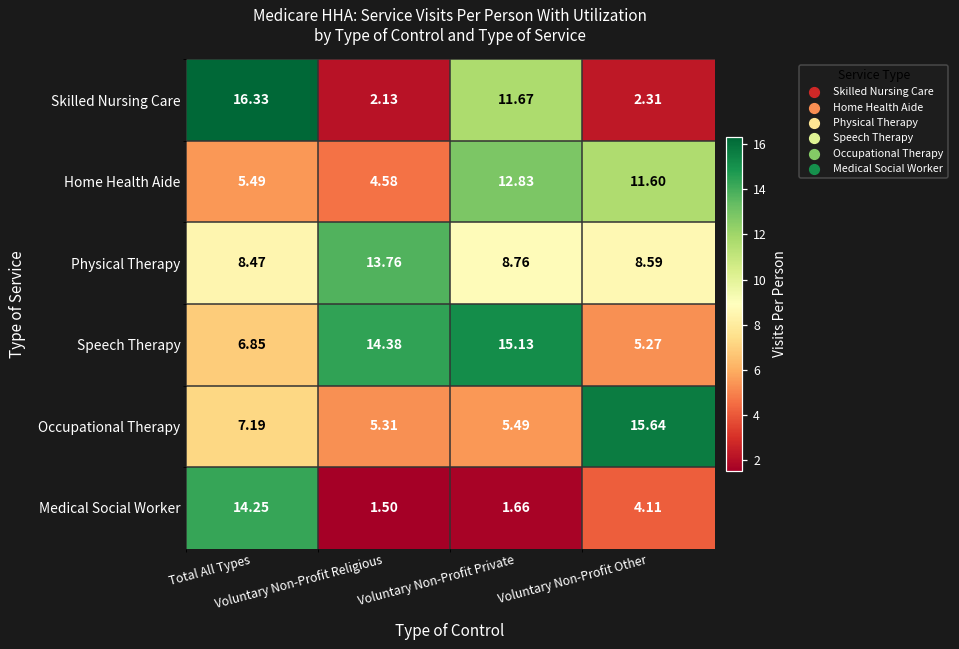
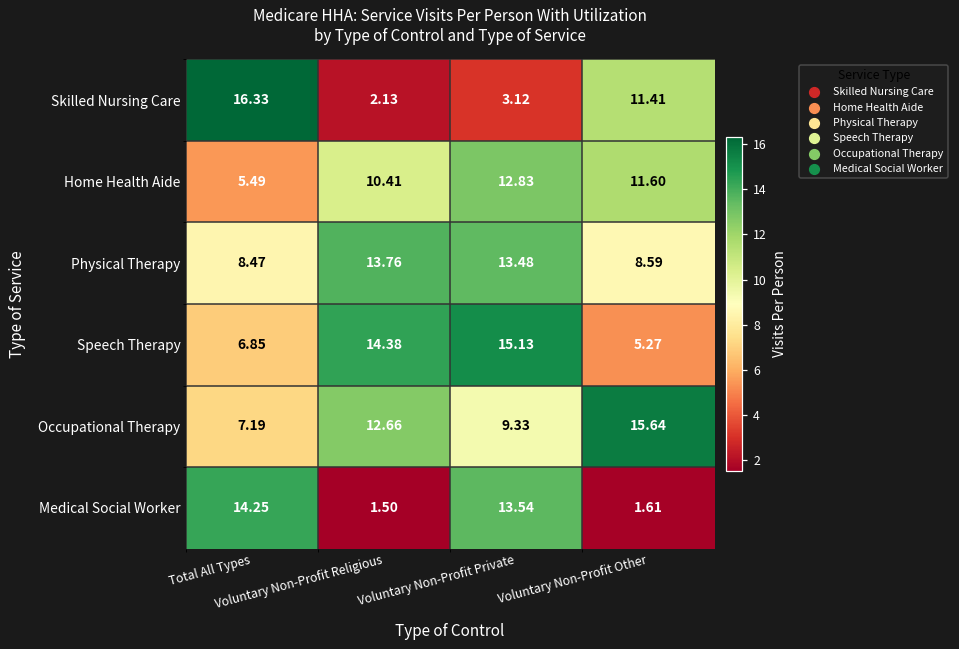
  {
    "Skilled Nursing Care": {
      "Total All Types": 16.33,
      "Voluntary Non-Profit Religious": 2.13,
-     "Voluntary Non-Profit Private": 11.67,
-     "Voluntary Non-Profit Other": 2.31
+     "Voluntary Non-Profit Private": 3.12,
+     "Voluntary Non-Profit Other": 11.41
    },
    "Home Health Aide": {
      "Total All Types": 5.49,
-     "Voluntary Non-Profit Religious": 4.58,
+     "Voluntary Non-Profit Religious": 10.41,
      "Voluntary Non-Profit Private": 12.83,
      "Voluntary Non-Profit Other": 11.60
    },
    "Physical Therapy": {
      "Total All Types": 8.47,
      "Voluntary Non-Profit Religious": 13.76,
-     "Voluntary Non-Profit Private": 8.76,
+     "Voluntary Non-Profit Private": 13.48,
      "Voluntary Non-Profit Other": 8.59
    },
    "Speech Therapy": {
      "Total All Types": 6.85,
      "Voluntary Non-Profit Religious": 14.38,
      "Voluntary Non-Profit Private": 15.13,
      "Voluntary Non-Profit Other": 5.27
    },
    "Occupational Therapy": {
      "Total All Types": 7.19,
-     "Voluntary Non-Profit Religious": 5.31,
-     "Voluntary Non-Profit Private": 5.49,
+     "Voluntary Non-Profit Religious": 12.66,
+     "Voluntary Non-Profit Private": 9.33,
      "Voluntary Non-Profit Other": 15.64
    },
    "Medical Social Worker": {
      "Total All Types": 14.25,
      "Voluntary Non-Profit Religious": 1.50,
-     "Voluntary Non-Profit Private": 1.66,
-     "Voluntary Non-Profit Other": 4.11
+     "Voluntary Non-Profit Private": 13.54,
+     "Voluntary Non-Profit Other": 1.61
    }
  }
